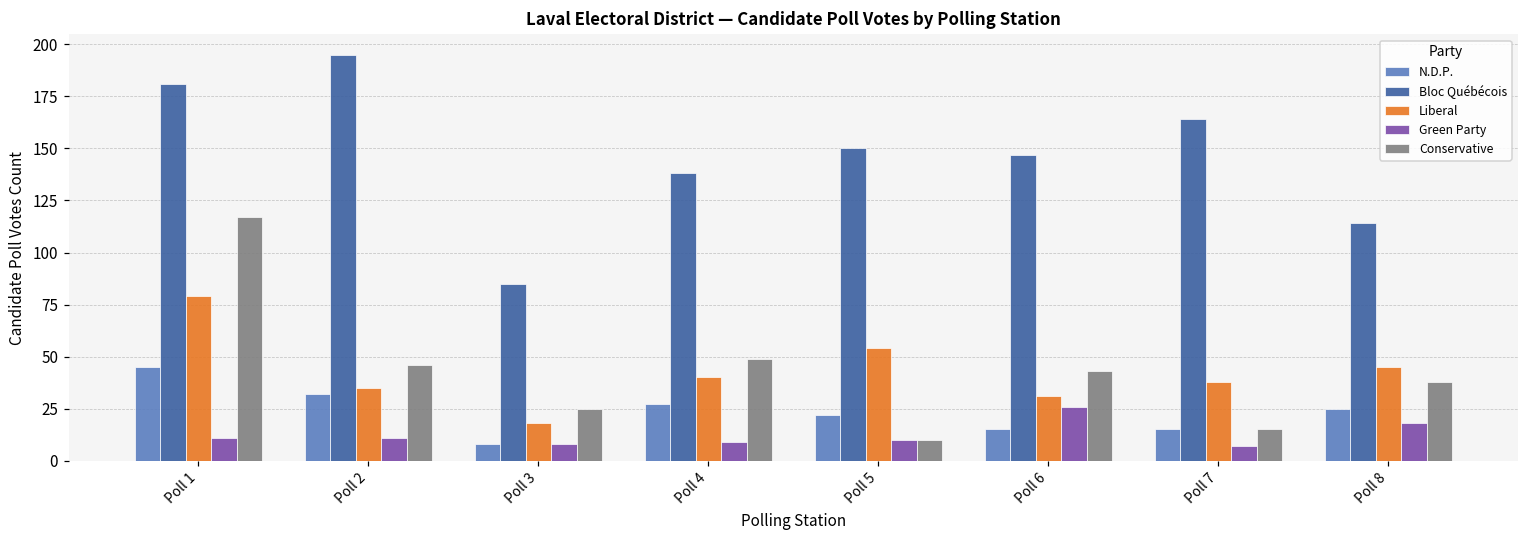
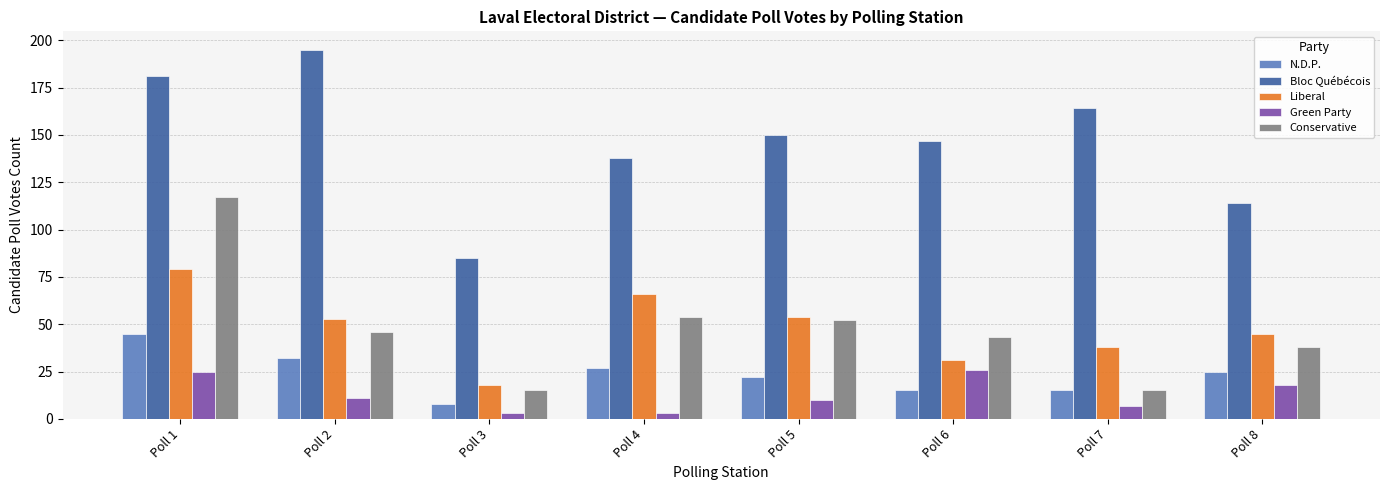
  {
    "Liberal": {
      "Poll 1": 79,
-     "Poll 2": 35,
+     "Poll 2": 53,
      "Poll 3": 18,
-     "Poll 4": 40,
+     "Poll 4": 66,
      "Poll 5": 54,
      "Poll 6": 31,
      "Poll 7": 38,
      "Poll 8": 45
    },
    "Green Party": {
-     "Poll 1": 11,
+     "Poll 1": 25,
      "Poll 2": 11,
-     "Poll 3": 8,
-     "Poll 4": 9,
+     "Poll 3": 3,
+     "Poll 4": 3,
      "Poll 5": 10,
      "Poll 6": 26,
      "Poll 7": 7,
      "Poll 8": 18
    },
    "Conservative": {
      "Poll 1": 117,
      "Poll 2": 46,
-     "Poll 3": 25,
-     "Poll 4": 49,
-     "Poll 5": 10,
+     "Poll 3": 15,
+     "Poll 4": 54,
+     "Poll 5": 52,
      "Poll 6": 43,
      "Poll 7": 15,
      "Poll 8": 38
    }
  }
